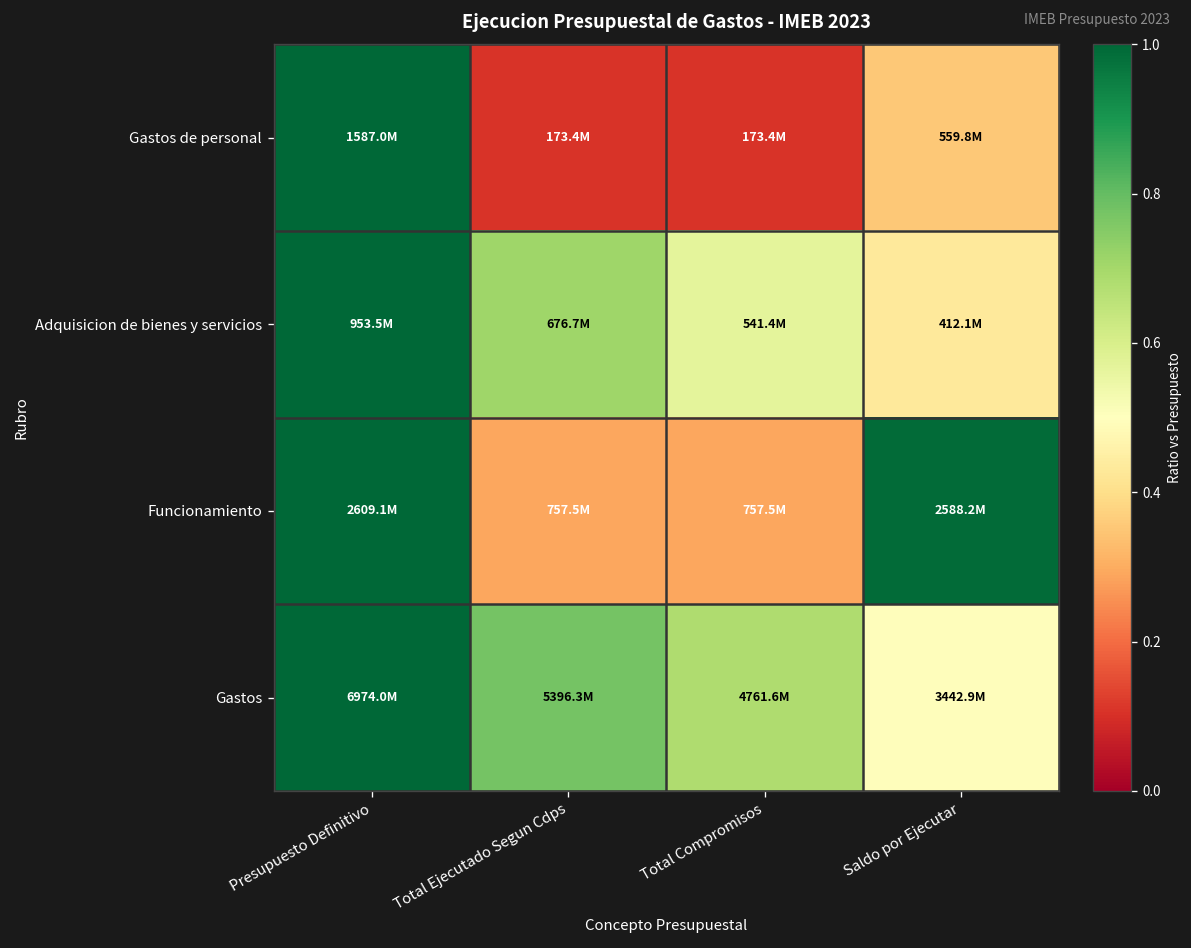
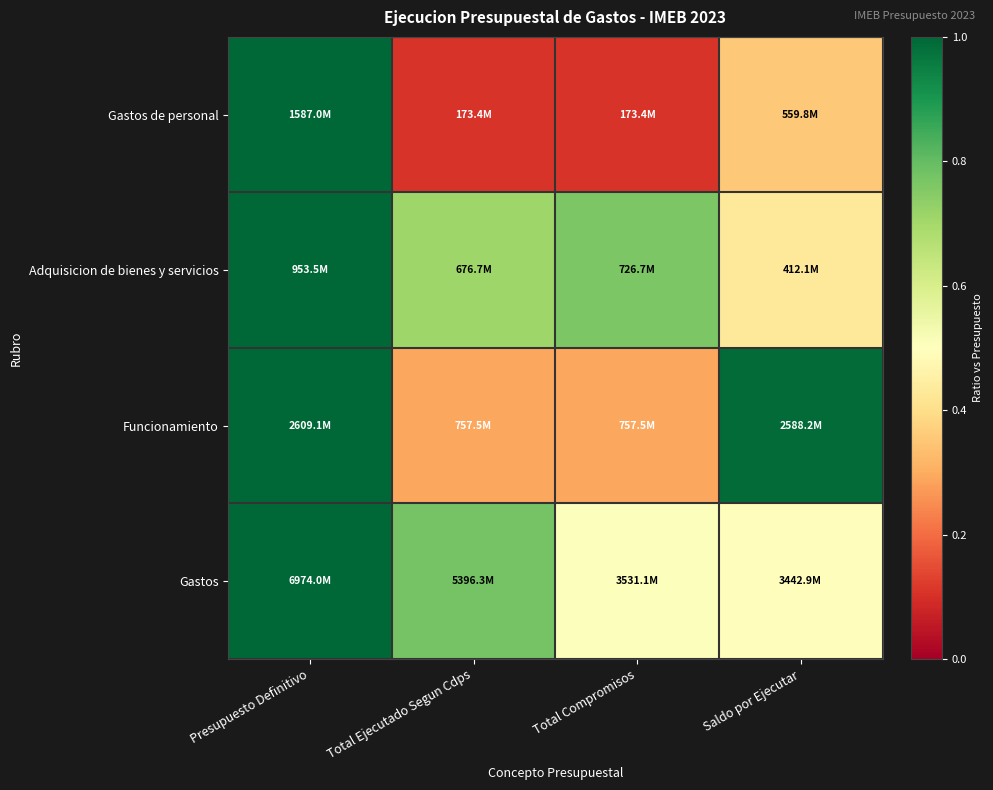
  {
    "Gastos de personal": {
      "Presupuesto Definitivo": "1587.0M",
      "Total Ejecutado Segun Cdps": "173.4M",
      "Total Compromisos": "173.4M",
      "Saldo por Ejecutar": "559.8M"
    },
    "Adquisicion de bienes y servicios": {
      "Presupuesto Definitivo": "953.5M",
      "Total Ejecutado Segun Cdps": "676.7M",
-     "Total Compromisos": "541.4M",
+     "Total Compromisos": "726.7M",
      "Saldo por Ejecutar": "412.1M"
    },
    "Funcionamiento": {
      "Presupuesto Definitivo": "2609.1M",
      "Total Ejecutado Segun Cdps": "757.5M",
      "Total Compromisos": "757.5M",
      "Saldo por Ejecutar": "2588.2M"
    },
    "Gastos": {
      "Presupuesto Definitivo": "6974.0M",
      "Total Ejecutado Segun Cdps": "5396.3M",
-     "Total Compromisos": "4761.6M",
+     "Total Compromisos": "3531.1M",
      "Saldo por Ejecutar": "3442.9M"
    }
  }
